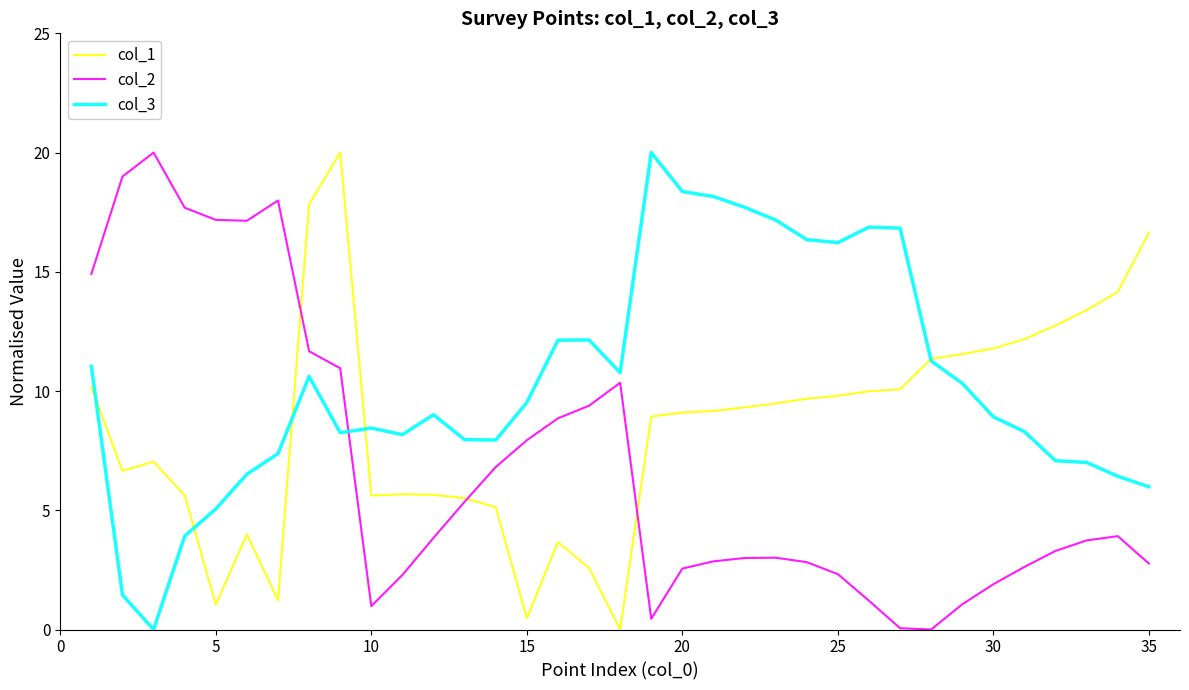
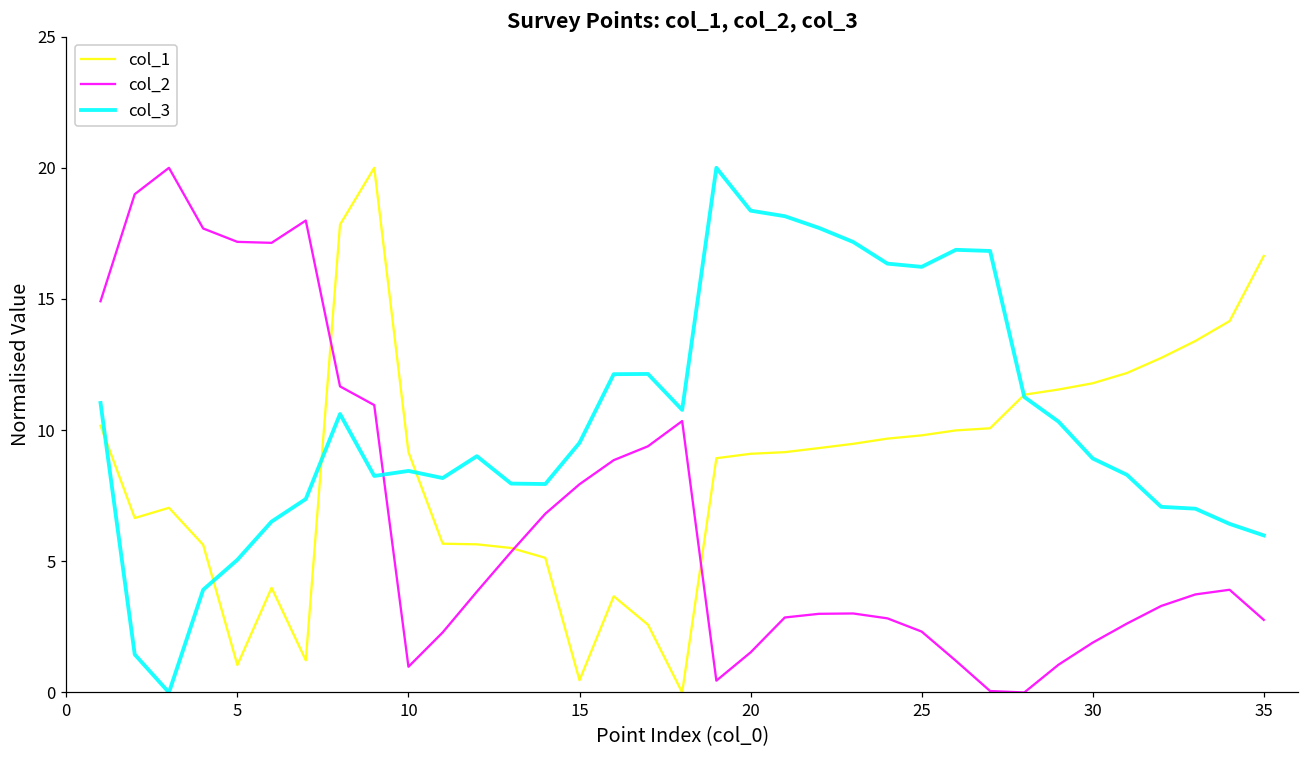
  {
    "col_1": {
      "5": 1.0,
-     "10": 5.6,
+     "10": 9.2,
      "15": 0.5,
      "20": 9.1,
      "25": 9.8,
      "30": 11.8,
      "35": 16.6
    },
    "col_2": {
      "5": 17.2,
      "10": 1.0,
      "15": 7.9,
-     "20": 2.6,
+     "20": 1.5,
      "25": 2.3,
      "30": 1.9,
      "35": 2.8
    },
    "col_3": {
      "5": 5.1,
      "10": 8.4,
      "15": 9.5,
      "20": 18.4,
      "25": 16.2,
      "30": 8.9,
      "35": 6.0
    }
  }
